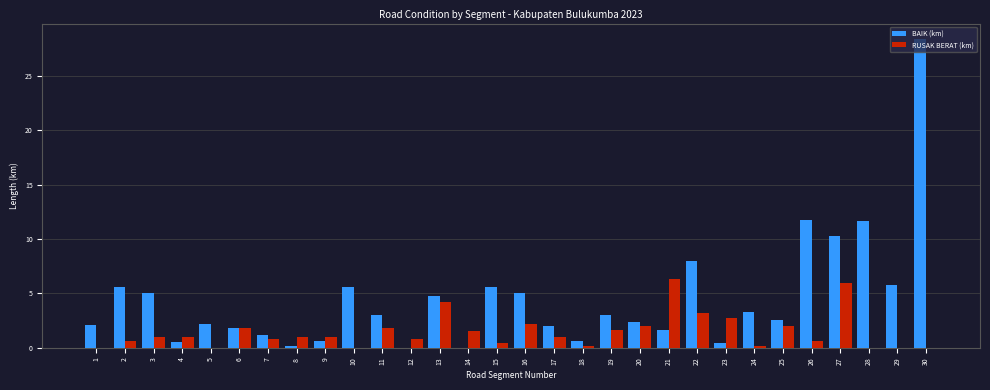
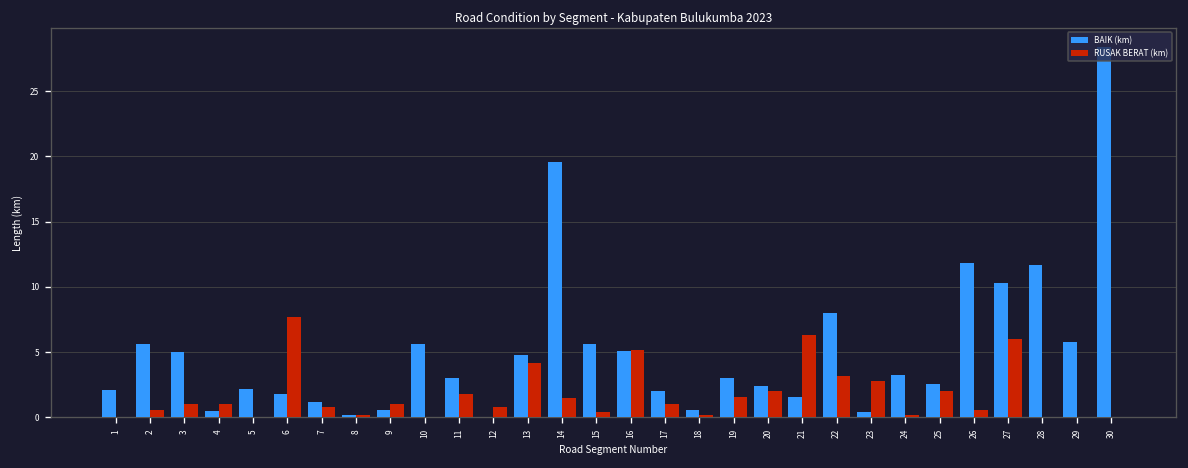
  {
    "BAIK (km)": {
      "1": 2.1,
      "2": 5.6,
      "3": 5.0,
      "4": 0.5,
      "5": 2.2,
      "6": 1.8,
      "7": 1.2,
      "9": 0.6,
      "10": 5.6,
      "11": 3.0,
      "12": 0.0,
      "13": 4.8,
-     "14": 0.0,
+     "14": 19.6,
      "15": 5.6,
      "16": 5.1,
      "17": 2.0,
      "18": 0.6,
      "19": 3.0,
      "20": 2.4,
      "21": 1.6,
      "22": 8.0,
      "23": 0.4,
      "24": 3.3,
      "25": 2.5,
      "26": 11.8,
      "27": 10.3,
      "28": 11.7,
      "29": 5.8
    },
    "RUSAK BERAT (km)": {
      "1": 0.0,
      "2": 0.6,
      "3": 1.0,
      "4": 1.0,
      "5": 0.0,
-     "6": 1.8,
+     "6": 7.7,
      "7": 0.8,
-     "8": 1.0,
+     "8": 0.2,
      "9": 1.0,
      "10": 0.0,
      "11": 1.8,
      "12": 0.8,
      "13": 4.2,
      "14": 1.5,
      "15": 0.4,
-     "16": 2.2,
+     "16": 5.2,
      "17": 1.0,
      "19": 1.6,
      "20": 2.0,
      "21": 6.3,
      "22": 3.2,
      "23": 2.8,
      "25": 2.0,
      "26": 0.6,
      "27": 6.0,
      "28": 0.0,
      "29": 0.0,
      "30": 0.0
    }
  }
